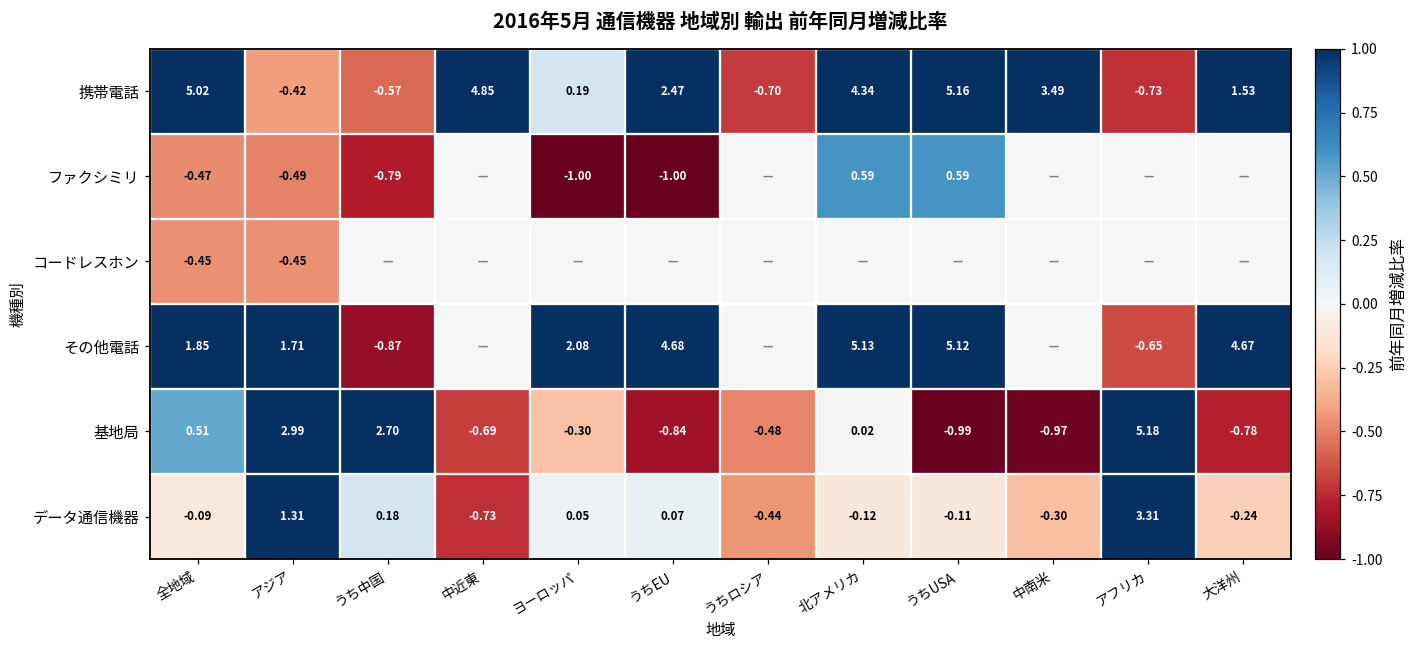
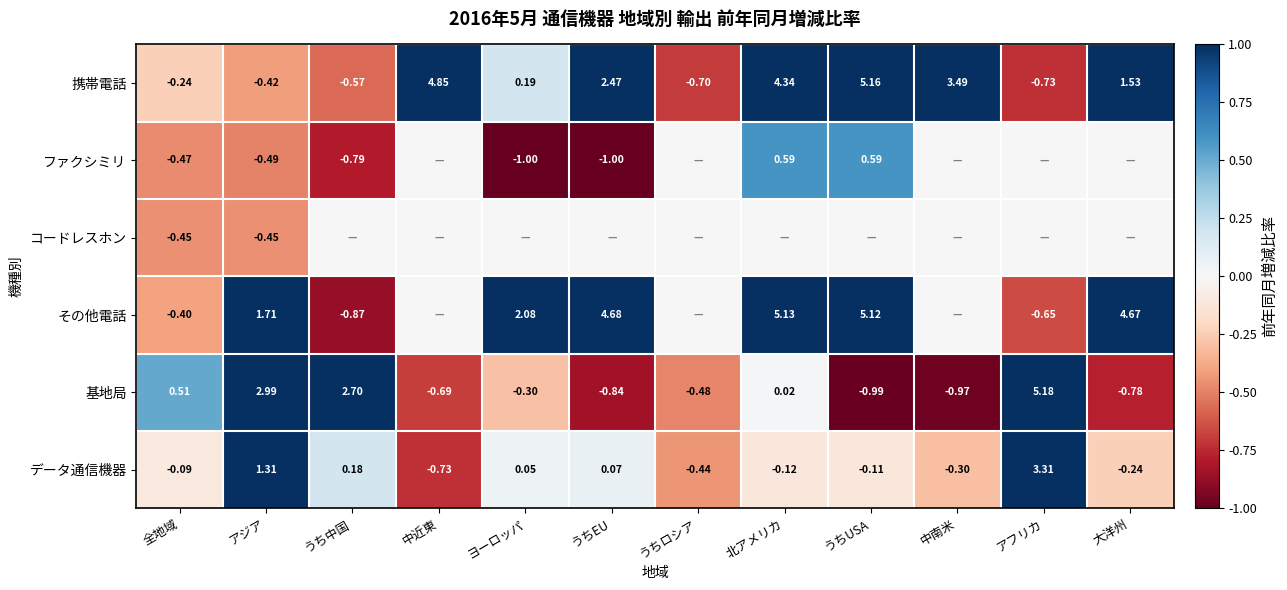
  {
    "携帯電話": {
-     "全地域": 5.02,
+     "全地域": -0.24,
      "アジア": -0.42,
      "うち中国": -0.57,
      "中近東": 4.85,
      "ヨーロッパ": 0.19,
      "うちEU": 2.47,
      "うちロシア": -0.70,
      "北アメリカ": 4.34,
      "うちUSA": 5.16,
      "中南米": 3.49,
      "アフリカ": -0.73,
      "大洋州": 1.53
    },
    "ファクシミリ": {
      "全地域": -0.47,
      "アジア": -0.49,
      "うち中国": -0.79,
      "ヨーロッパ": -1.00,
      "うちEU": -1.00,
      "北アメリカ": 0.59,
      "うちUSA": 0.59
    },
    "コードレスホン": {
      "全地域": -0.45,
      "アジア": -0.45
    },
    "その他電話": {
-     "全地域": 1.85,
+     "全地域": -0.40,
      "アジア": 1.71,
      "うち中国": -0.87,
      "ヨーロッパ": 2.08,
      "うちEU": 4.68,
      "北アメリカ": 5.13,
      "うちUSA": 5.12,
      "アフリカ": -0.65,
      "大洋州": 4.67
    },
    "基地局": {
      "全地域": 0.51,
      "アジア": 2.99,
      "うち中国": 2.70,
      "中近東": -0.69,
      "ヨーロッパ": -0.30,
      "うちEU": -0.84,
      "うちロシア": -0.48,
      "北アメリカ": 0.02,
      "うちUSA": -0.99,
      "中南米": -0.97,
      "アフリカ": 5.18,
      "大洋州": -0.78
    },
    "データ通信機器": {
      "全地域": -0.09,
      "アジア": 1.31,
      "うち中国": 0.18,
      "中近東": -0.73,
      "ヨーロッパ": 0.05,
      "うちEU": 0.07,
      "うちロシア": -0.44,
      "北アメリカ": -0.12,
      "うちUSA": -0.11,
      "中南米": -0.30,
      "アフリカ": 3.31,
      "大洋州": -0.24
    }
  }
